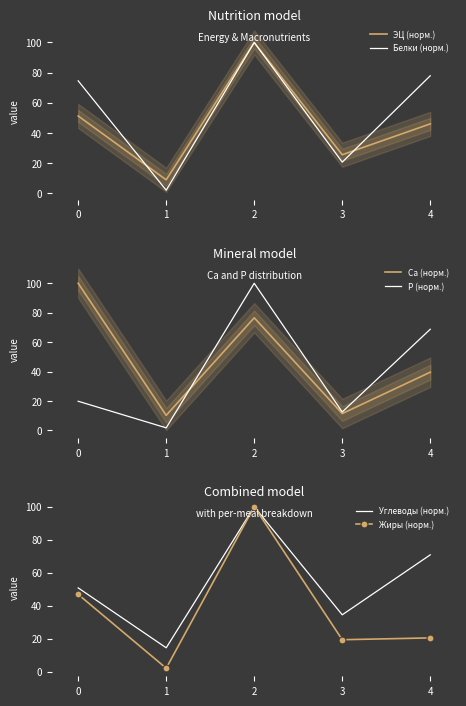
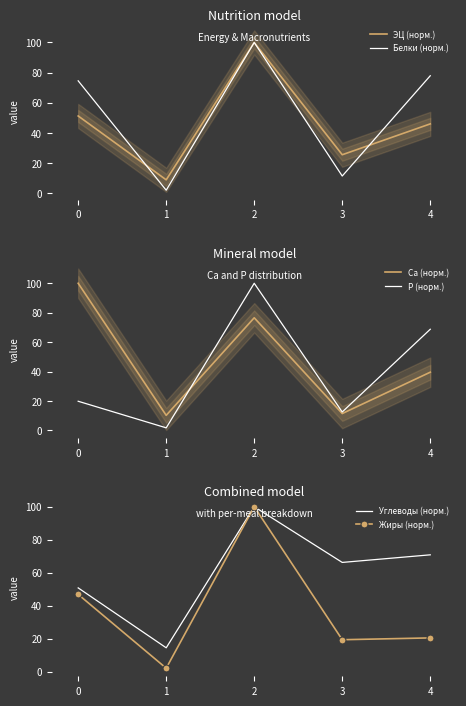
  {
    "Nutrition model": {
      "Белки (норм.)": {
        "0": 75,
        "1": 2,
-       "3": 21,
+       "3": 11,
        "4": 78
      }
    },
    "Mineral model": {
      "P (норм.)": {
        "0": 20,
        "1": 2,
        "2": 100,
        "4": 69
      }
    },
    "Combined model": {
      "Углеводы (норм.)": {
        "0": 51,
        "1": 14,
-       "3": 34,
+       "3": 66,
        "4": 71
      },
      "Жиры (норм.)": {
        "0": 47,
        "1": 2,
        "3": 19,
        "4": 20
      }
    }
  }
